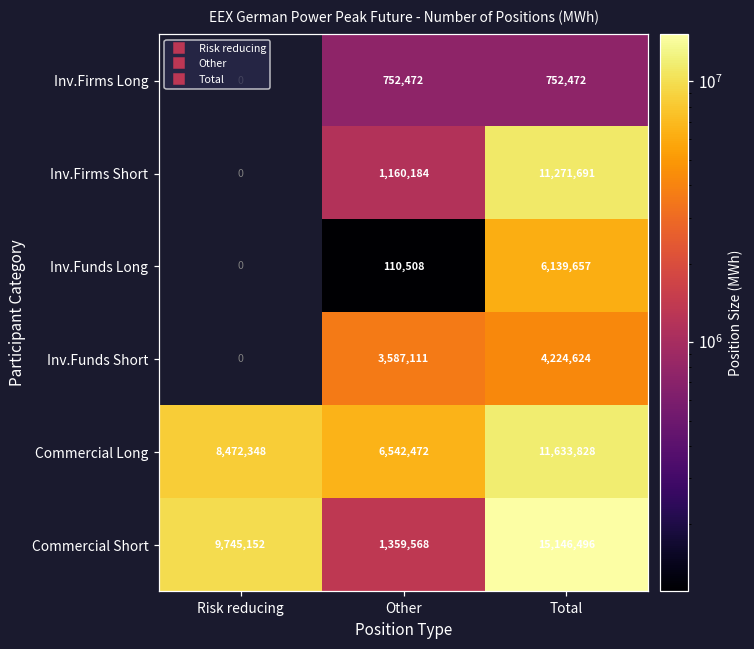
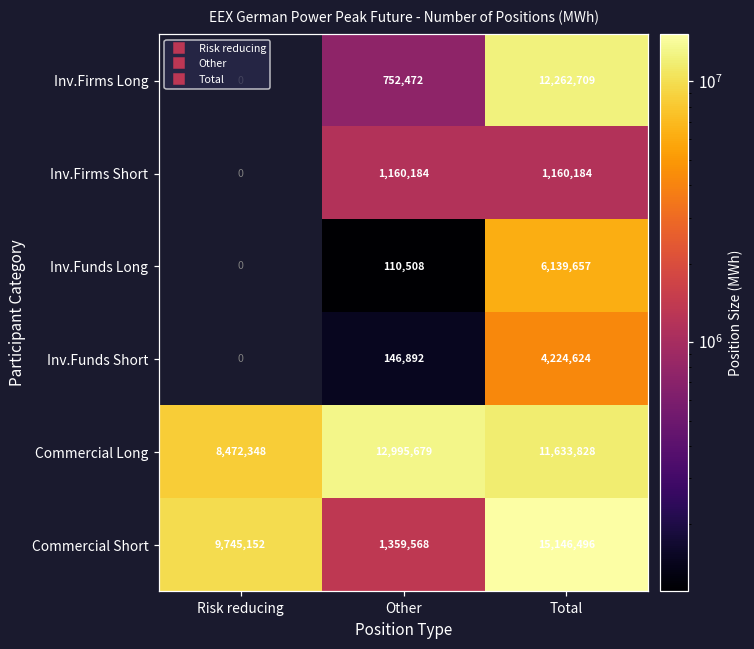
  {
    "Inv.Firms Long": {
      "Other": "752,472",
-     "Total": "752,472"
+     "Total": "12,262,709"
    },
    "Inv.Firms Short": {
      "Other": "1,160,184",
-     "Total": "11,271,691"
+     "Total": "1,160,184"
    },
    "Inv.Funds Long": {
      "Other": "110,508",
      "Total": "6,139,657"
    },
    "Inv.Funds Short": {
-     "Other": "3,587,111",
+     "Other": "146,892",
      "Total": "4,224,624"
    },
    "Commercial Long": {
      "Risk reducing": "8,472,348",
-     "Other": "6,542,472",
+     "Other": "12,995,679",
      "Total": "11,633,828"
    },
    "Commercial Short": {
      "Risk reducing": "9,745,152",
      "Other": "1,359,568",
      "Total": "15,146,496"
    }
  }
